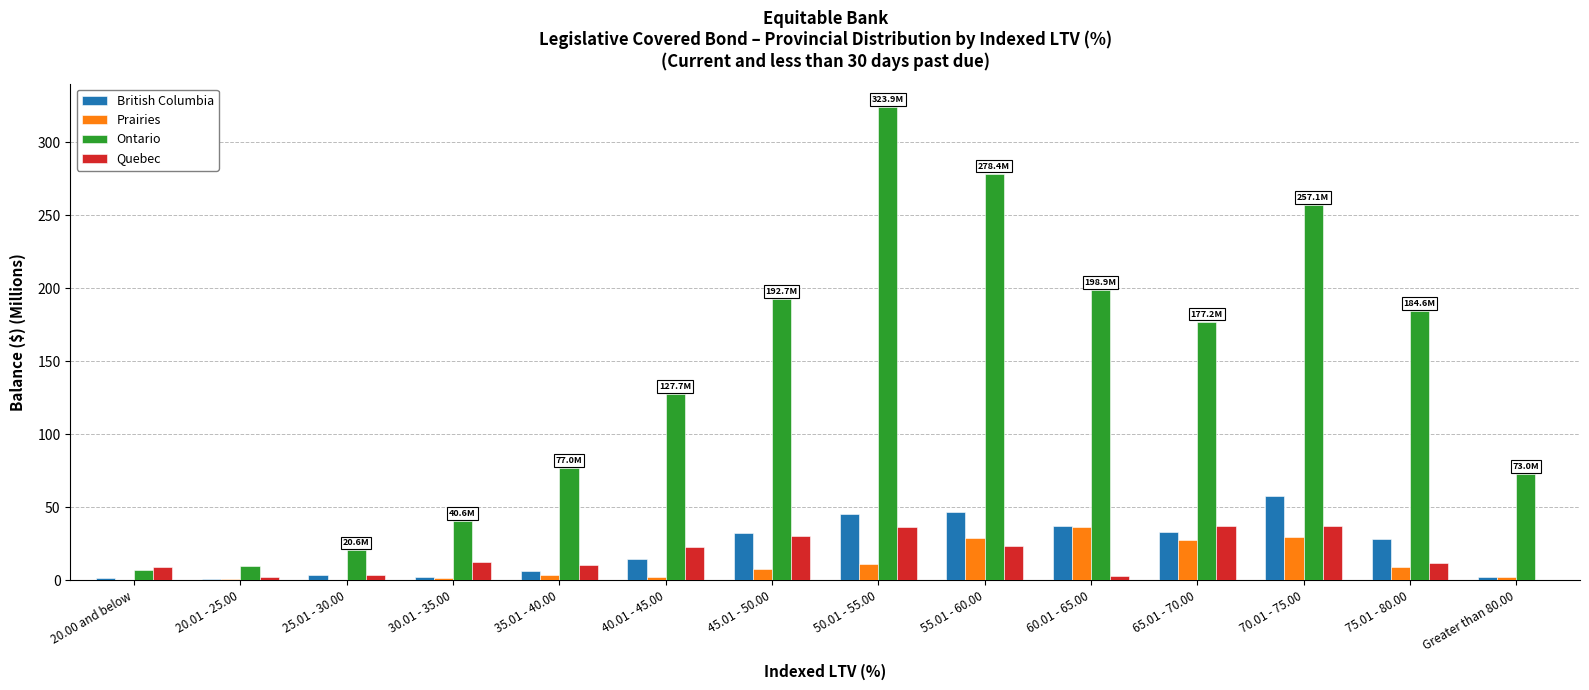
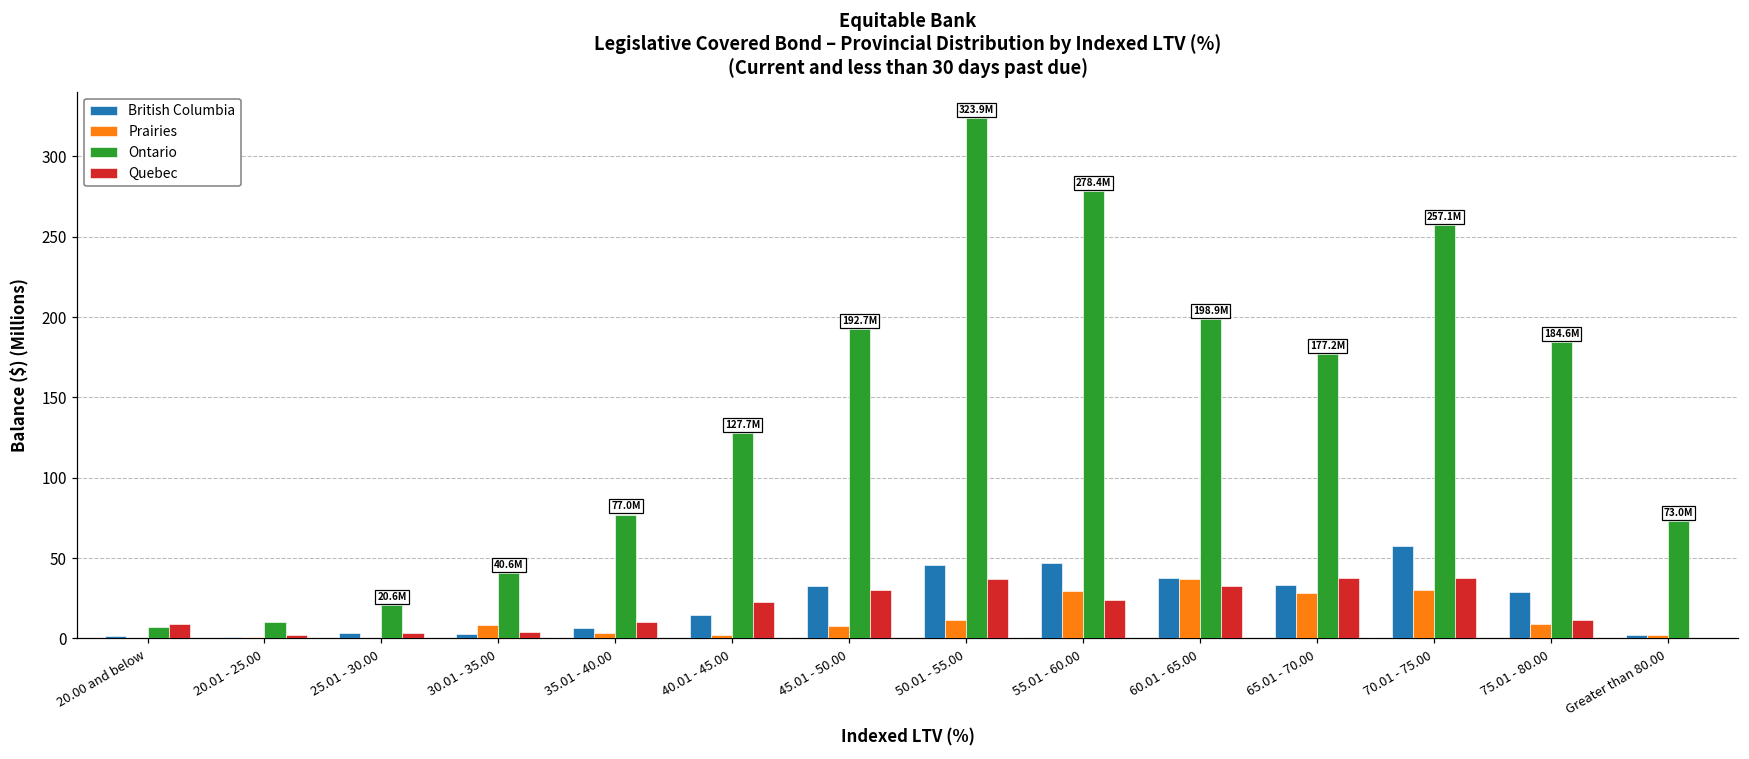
  {
    "British Columbia": {
      "25.01 - 30.00": 4,
      "30.01 - 35.00": 3,
      "35.01 - 40.00": 7,
      "40.01 - 45.00": 15,
      "45.01 - 50.00": 33,
      "50.01 - 55.00": 46,
      "55.01 - 60.00": 47,
      "60.01 - 65.00": 37,
      "65.01 - 70.00": 33,
      "70.01 - 75.00": 58,
      "75.01 - 80.00": 29,
      "Greater than 80.00": 2
    },
    "Prairies": {
-     "30.01 - 35.00": 2,
+     "30.01 - 35.00": 8,
      "35.01 - 40.00": 4,
      "40.01 - 45.00": 2,
      "45.01 - 50.00": 7,
      "50.01 - 55.00": 11,
      "55.01 - 60.00": 29,
      "60.01 - 65.00": 37,
      "65.01 - 70.00": 28,
      "70.01 - 75.00": 30,
      "75.01 - 80.00": 9,
      "Greater than 80.00": 2
    },
    "Ontario": {
      "20.00 and below": 7,
      "20.01 - 25.00": 10
    },
    "Quebec": {
      "20.00 and below": 9,
      "20.01 - 25.00": 2,
      "25.01 - 30.00": 4,
-     "30.01 - 35.00": 13,
+     "30.01 - 35.00": 4,
      "35.01 - 40.00": 10,
      "40.01 - 45.00": 23,
      "45.01 - 50.00": 30,
      "50.01 - 55.00": 37,
      "55.01 - 60.00": 24,
-     "60.01 - 65.00": 3,
+     "60.01 - 65.00": 33,
      "65.01 - 70.00": 37,
      "70.01 - 75.00": 37,
      "75.01 - 80.00": 12
    }
  }
